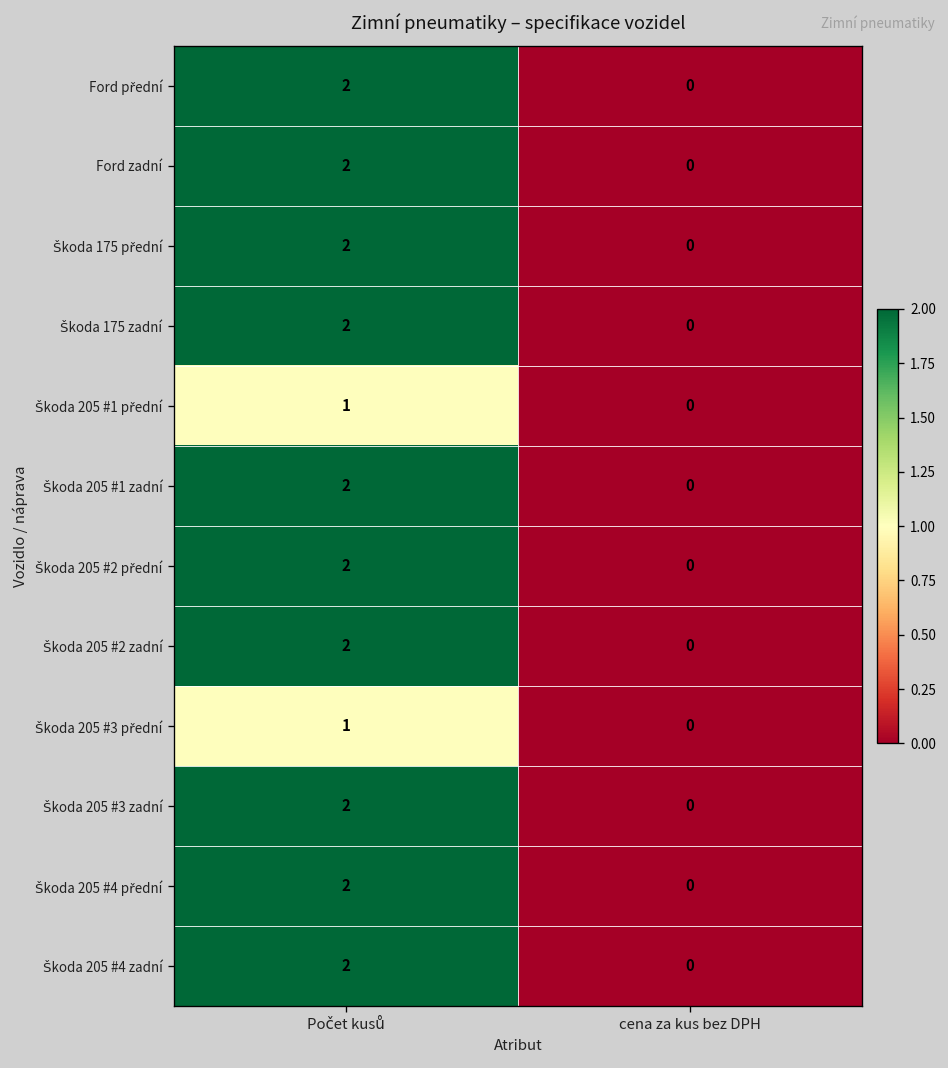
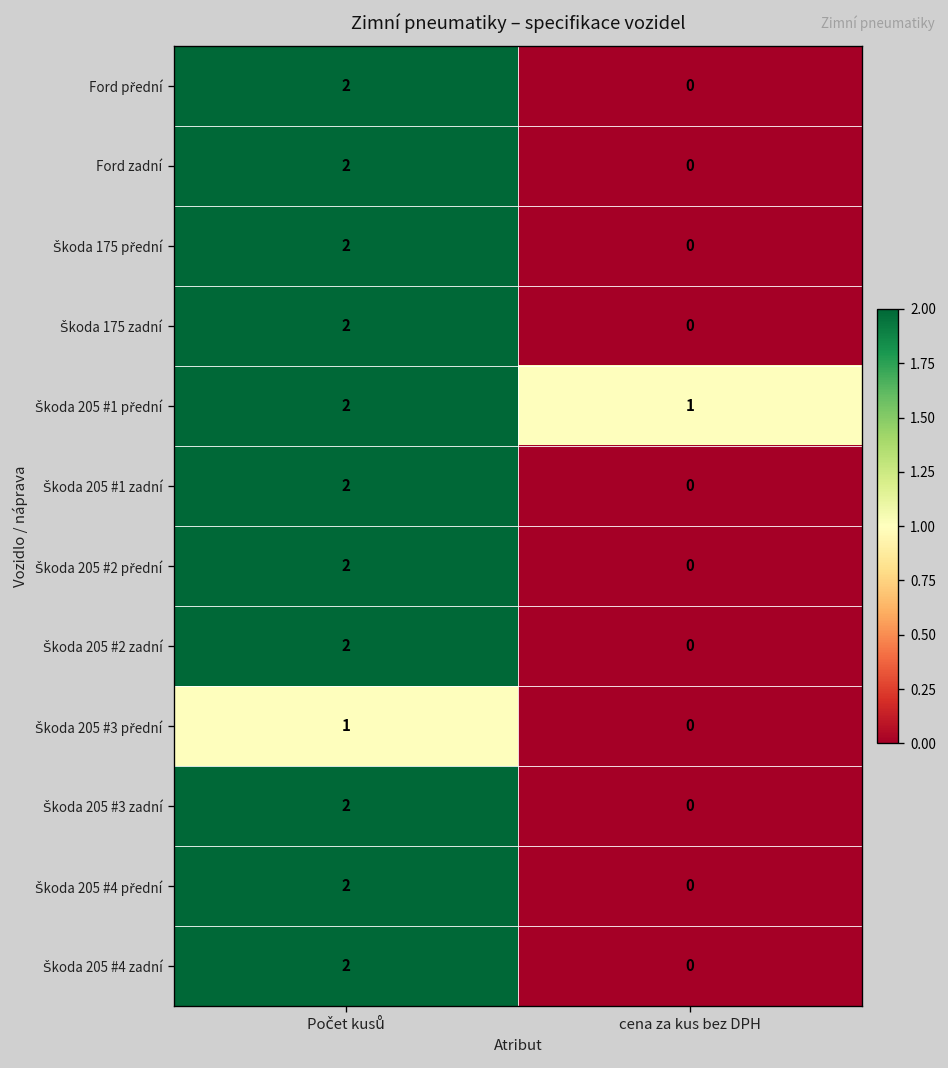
  {
    "Ford přední": {
      "Počet kusů": 2,
      "cena za kus bez DPH": 0
    },
    "Ford zadní": {
      "Počet kusů": 2,
      "cena za kus bez DPH": 0
    },
    "Škoda 175 přední": {
      "Počet kusů": 2,
      "cena za kus bez DPH": 0
    },
    "Škoda 175 zadní": {
      "Počet kusů": 2,
      "cena za kus bez DPH": 0
    },
    "Škoda 205 #1 přední": {
-     "Počet kusů": 1,
-     "cena za kus bez DPH": 0
+     "Počet kusů": 2,
+     "cena za kus bez DPH": 1
    },
    "Škoda 205 #1 zadní": {
      "Počet kusů": 2,
      "cena za kus bez DPH": 0
    },
    "Škoda 205 #2 přední": {
      "Počet kusů": 2,
      "cena za kus bez DPH": 0
    },
    "Škoda 205 #2 zadní": {
      "Počet kusů": 2,
      "cena za kus bez DPH": 0
    },
    "Škoda 205 #3 přední": {
      "Počet kusů": 1,
      "cena za kus bez DPH": 0
    },
    "Škoda 205 #3 zadní": {
      "Počet kusů": 2,
      "cena za kus bez DPH": 0
    },
    "Škoda 205 #4 přední": {
      "Počet kusů": 2,
      "cena za kus bez DPH": 0
    },
    "Škoda 205 #4 zadní": {
      "Počet kusů": 2,
      "cena za kus bez DPH": 0
    }
  }
